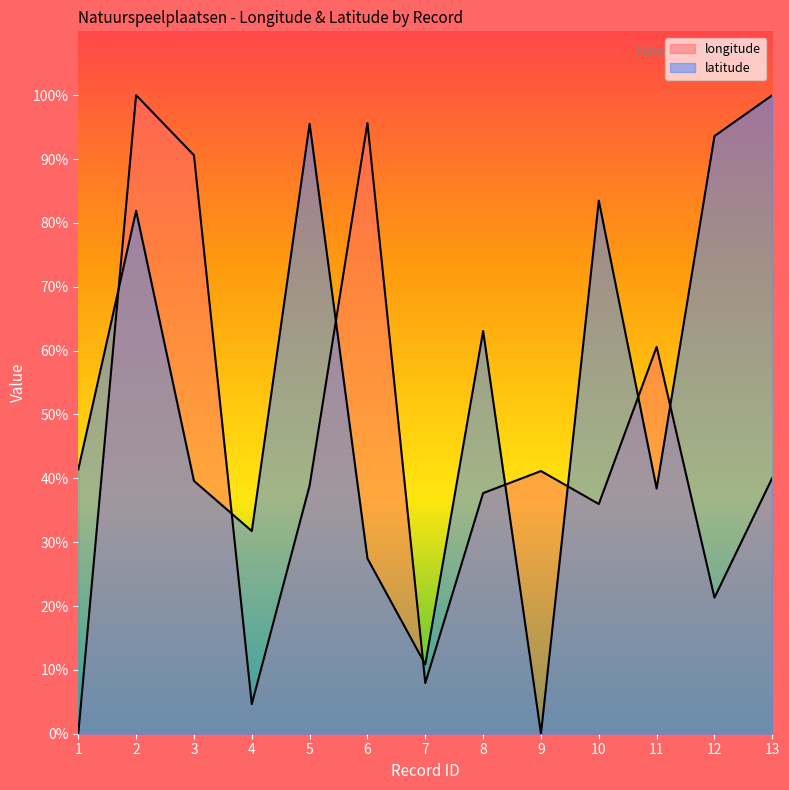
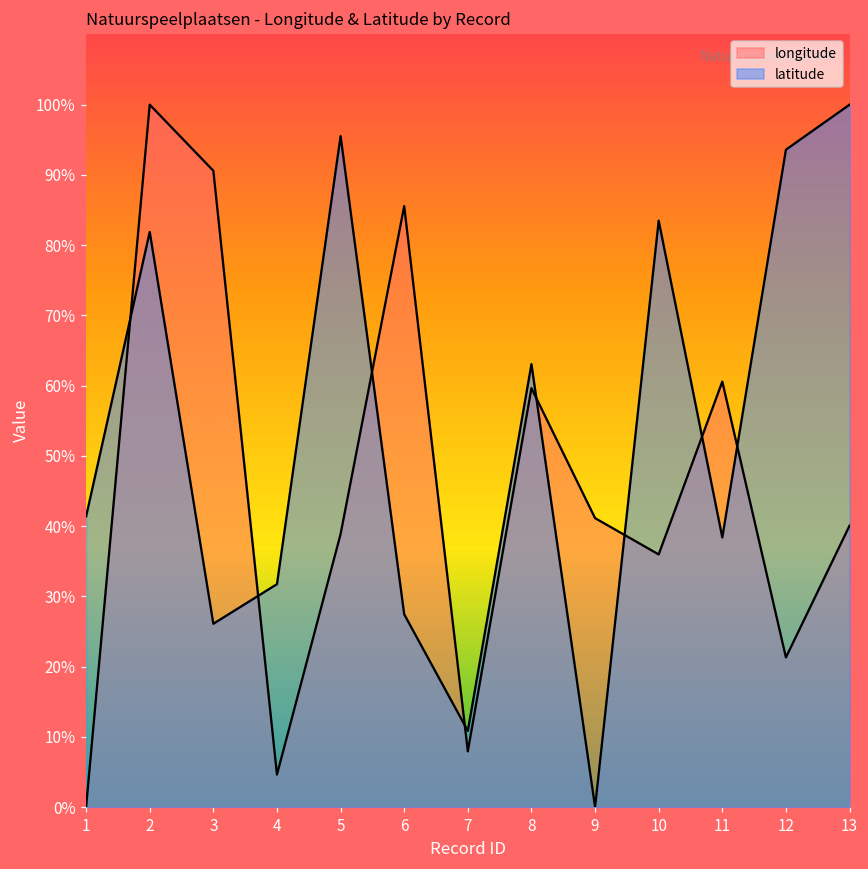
  {
    "longitude": {
      "1": "0%",
      "2": "100%",
      "3": "91%",
      "4": "5%",
      "5": "39%",
-     "6": "96%",
+     "6": "86%",
      "7": "8%",
-     "8": "38%",
+     "8": "60%",
      "9": "41%",
      "10": "36%",
      "11": "61%",
      "12": "21%",
      "13": "40%"
    },
    "latitude": {
      "1": "41%",
      "2": "82%",
-     "3": "40%",
+     "3": "26%",
      "4": "32%",
      "5": "96%",
      "6": "27%",
      "7": "11%",
      "8": "63%",
      "9": "0%",
      "10": "83%",
      "11": "38%",
      "12": "94%",
      "13": "100%"
    }
  }
